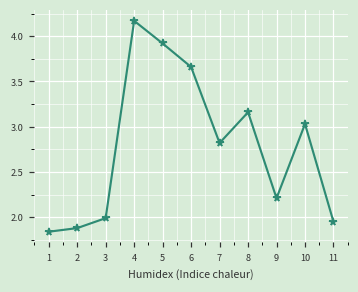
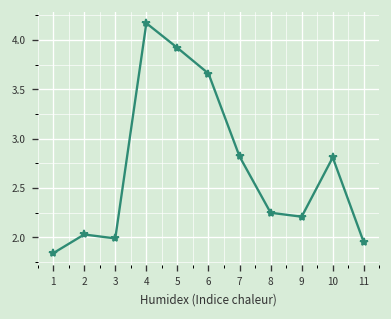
  {
    "1": 1.8,
-   "2": 1.9,
+   "2": 2.0,
    "3": 2.0,
    "4": 4.2,
    "5": 3.9,
    "6": 3.7,
    "7": 2.8,
-   "8": 3.2,
+   "8": 2.3,
    "9": 2.2,
-   "10": 3.0,
+   "10": 2.8,
    "11": 2.0
  }
